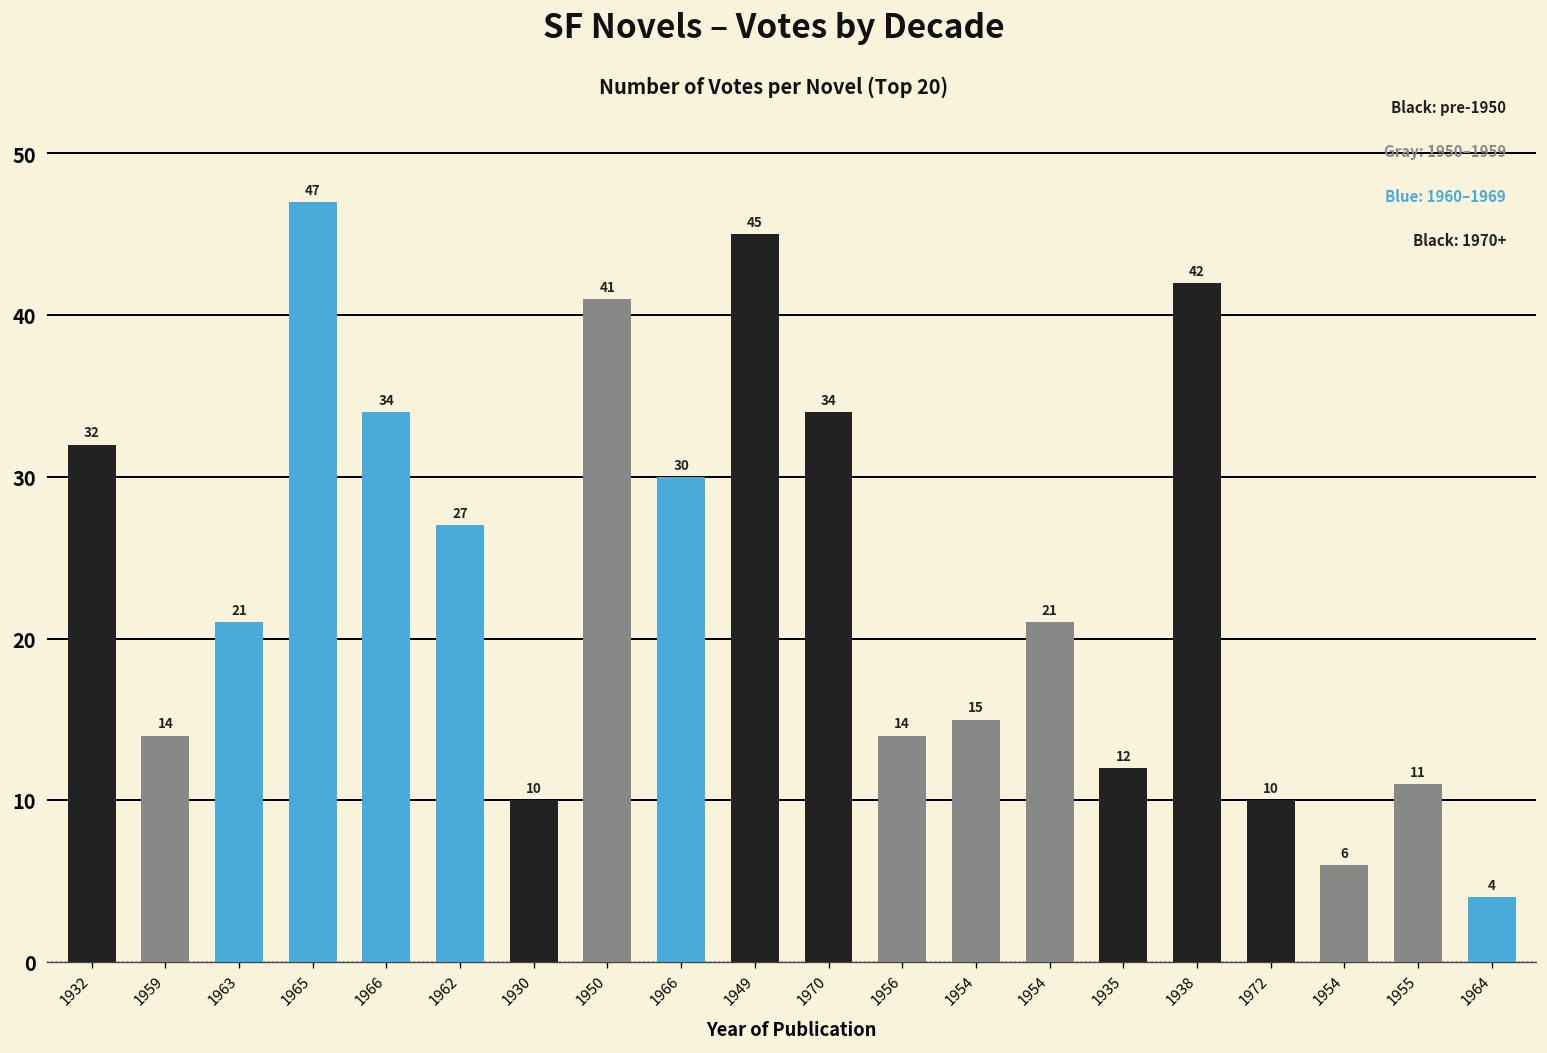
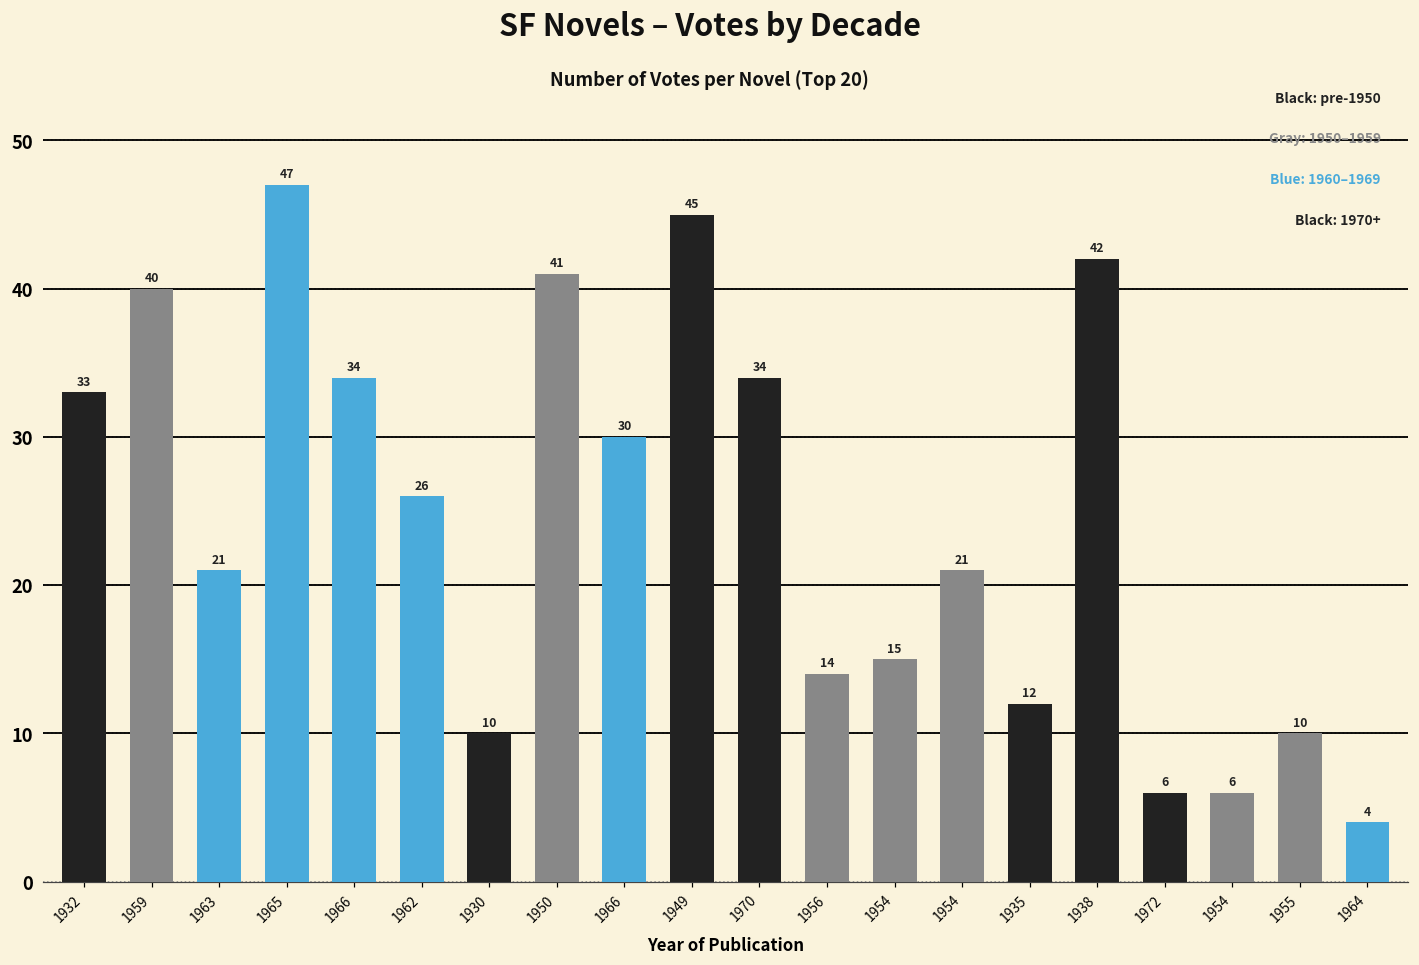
  {
-   "1932": 32,
-   "1959": 14,
+   "1932": 33,
+   "1959": 40,
    "1963": 21,
    "1965": 47,
-   "1962": 27,
+   "1962": 26,
    "1930": 10,
    "1950": 41,
    "1949": 45,
    "1970": 34,
    "1956": 14,
    "1935": 12,
    "1938": 42,
-   "1972": 10,
-   "1955": 11,
+   "1972": 6,
+   "1955": 10,
    "1964": 4
  }
